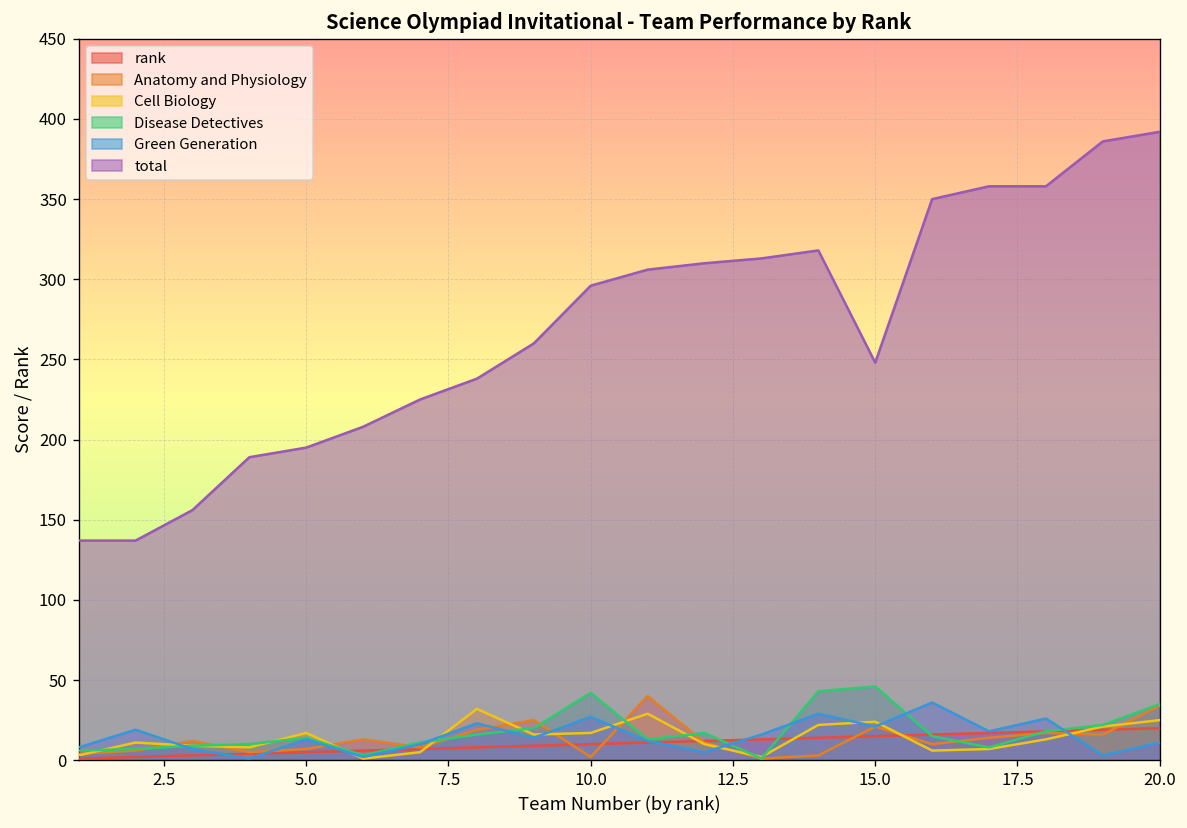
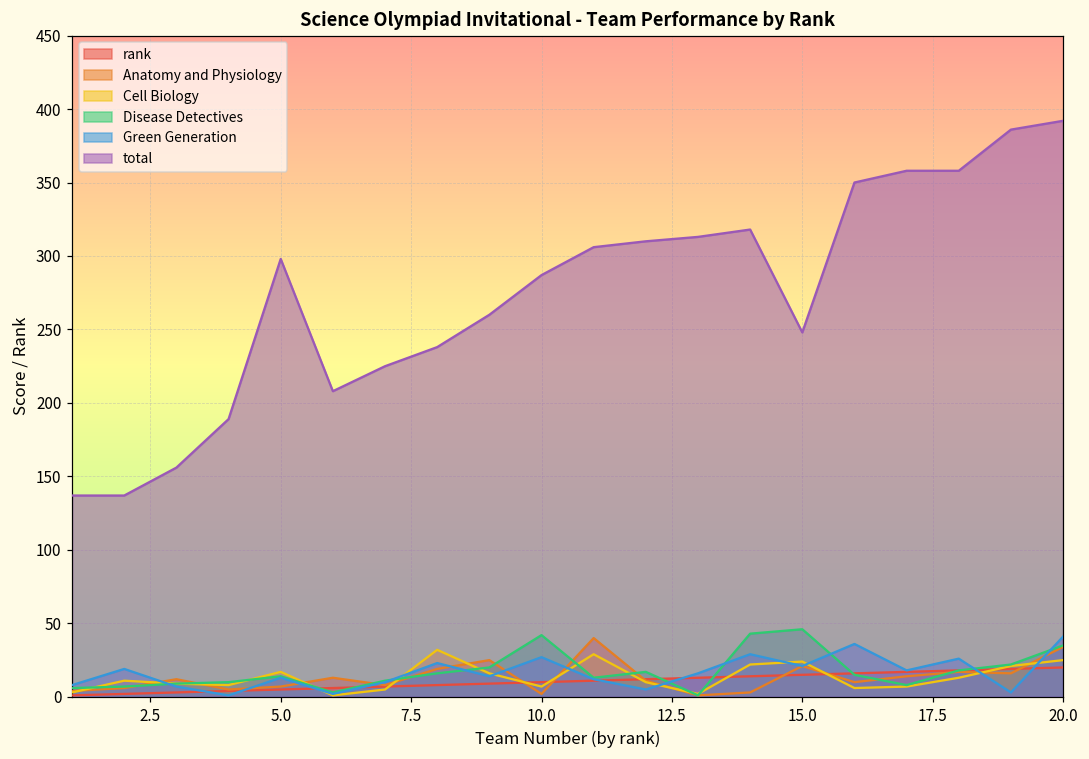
  {
    "Cell Biology": {
      "5.0": 17,
-     "10.0": 17,
+     "10.0": 7,
      "15.0": 24,
      "20.0": 25
    },
    "Disease Detectives": {
      "10.0": 42,
      "15.0": 46
    },
    "Green Generation": {
      "10.0": 27,
-     "20.0": 11
+     "20.0": 41
    },
    "total": {
-     "5.0": 195,
-     "10.0": 296,
+     "5.0": 298,
+     "10.0": 287,
      "15.0": 248,
      "20.0": 392
    }
  }
